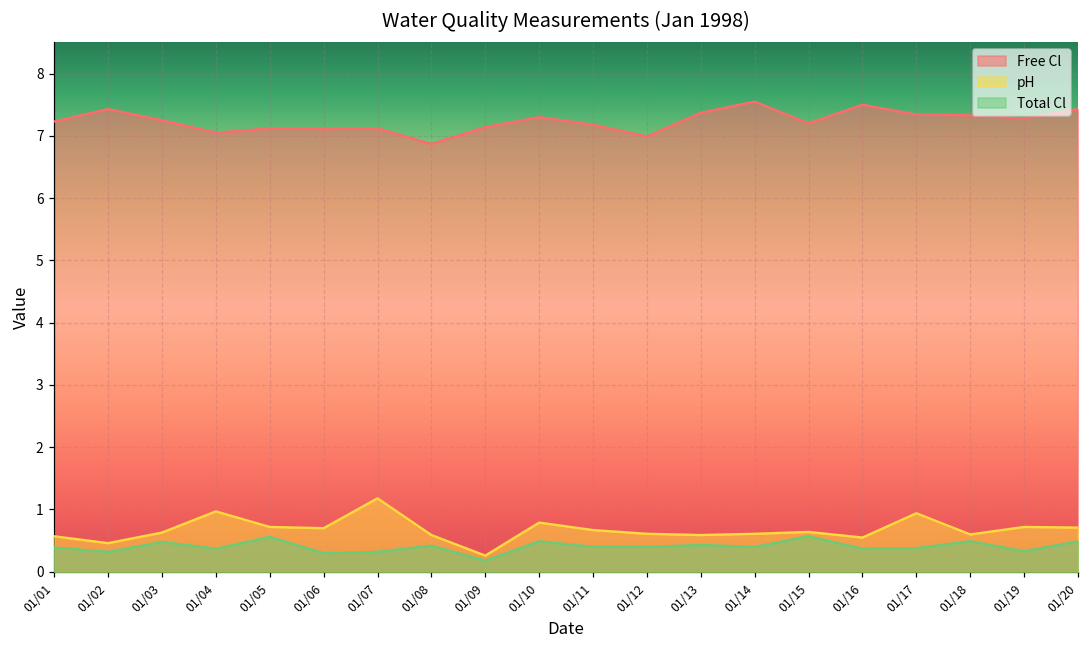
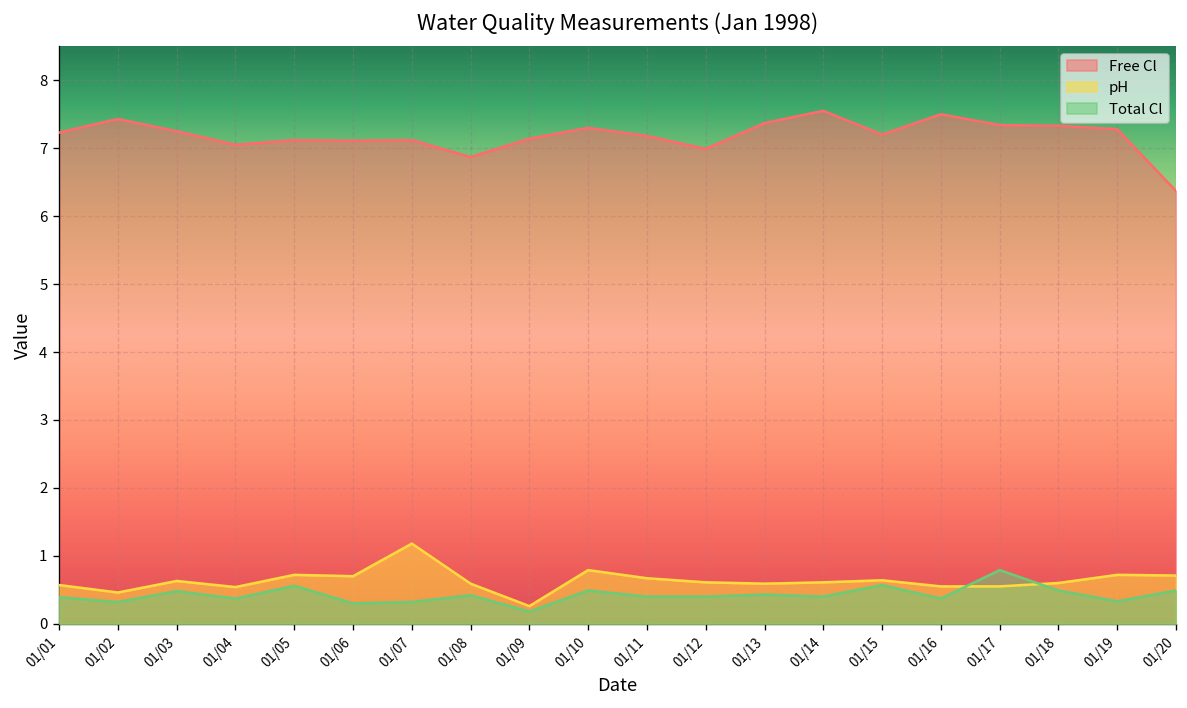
  {
    "Free Cl": {
      "01/01": 7.2,
      "01/02": 7.4,
      "01/03": 7.3,
      "01/04": 7.1,
      "01/05": 7.1,
      "01/06": 7.1,
      "01/07": 7.1,
      "01/08": 6.9,
      "01/09": 7.1,
      "01/10": 7.3,
      "01/11": 7.2,
      "01/12": 7.0,
      "01/13": 7.4,
      "01/14": 7.6,
      "01/15": 7.2,
      "01/16": 7.5,
      "01/17": 7.3,
      "01/18": 7.3,
      "01/19": 7.3,
-     "01/20": 7.4
+     "01/20": 6.4
    },
    "pH": {
      "01/01": 0.6,
      "01/02": 0.5,
      "01/03": 0.6,
-     "01/04": 1.0,
+     "01/04": 0.5,
      "01/05": 0.7,
      "01/06": 0.7,
      "01/07": 1.2,
      "01/08": 0.6,
      "01/09": 0.3,
      "01/10": 0.8,
      "01/11": 0.7,
      "01/12": 0.6,
      "01/13": 0.6,
      "01/14": 0.6,
      "01/15": 0.6,
      "01/16": 0.6,
-     "01/17": 0.9,
+     "01/17": 0.6,
      "01/18": 0.6,
      "01/19": 0.7,
      "01/20": 0.7
    },
    "Total Cl": {
      "01/01": 0.4,
      "01/02": 0.3,
      "01/03": 0.5,
      "01/04": 0.4,
      "01/05": 0.6,
      "01/06": 0.3,
      "01/07": 0.3,
      "01/08": 0.4,
      "01/09": 0.2,
      "01/10": 0.5,
      "01/11": 0.4,
      "01/12": 0.4,
      "01/13": 0.4,
      "01/14": 0.4,
      "01/15": 0.6,
      "01/16": 0.4,
-     "01/17": 0.4,
+     "01/17": 0.8,
      "01/18": 0.5,
      "01/19": 0.3,
      "01/20": 0.5
    }
  }
